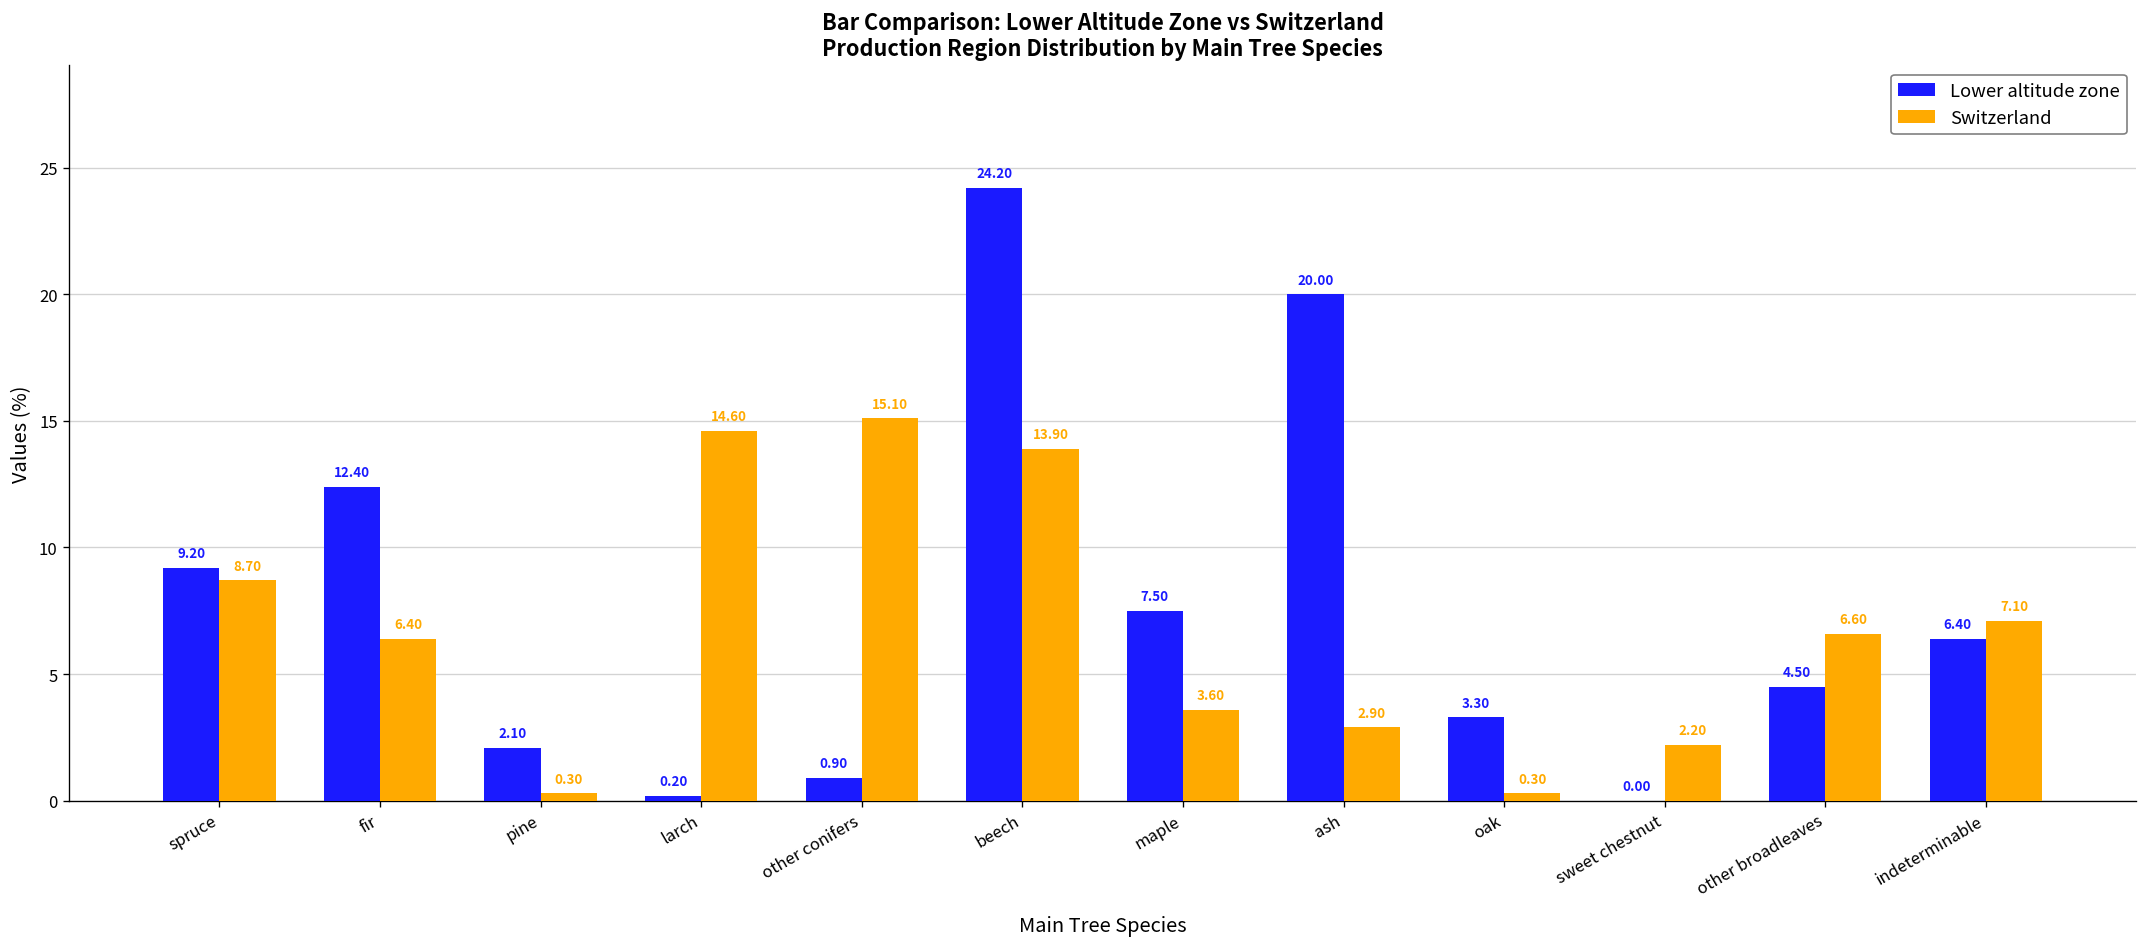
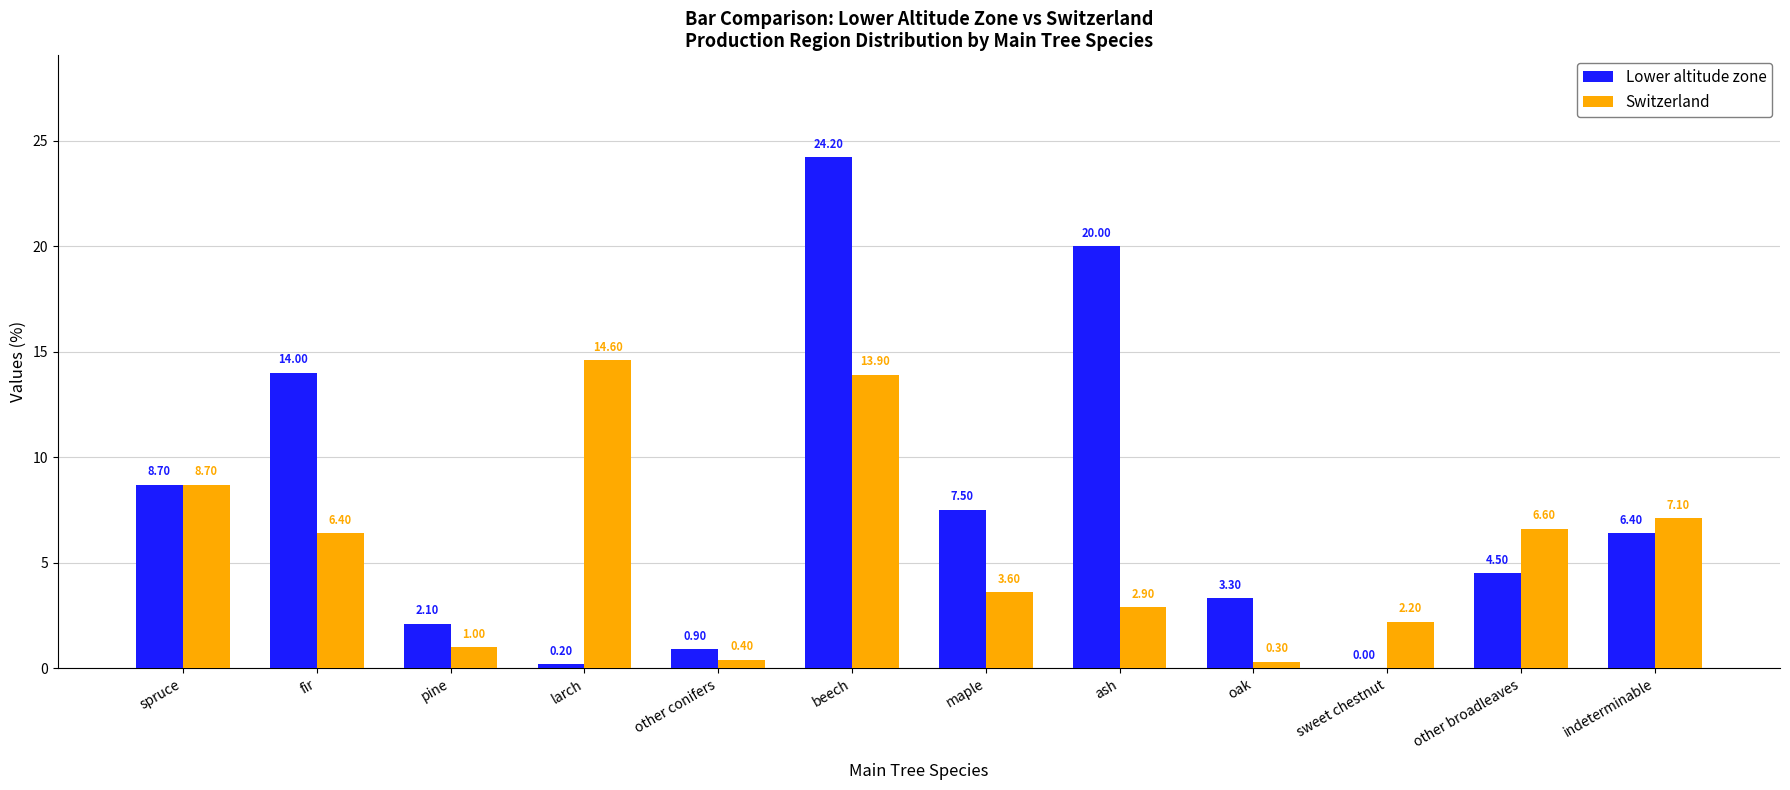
  {
    "Lower altitude zone": {
-     "spruce": 9.20,
-     "fir": 12.40,
+     "spruce": 8.70,
+     "fir": 14.00,
      "pine": 2.10,
      "larch": 0.20,
      "other conifers": 0.90,
      "beech": 24.20,
      "maple": 7.50,
      "ash": 20.00,
      "oak": 3.30,
      "sweet chestnut": 0.00,
      "other broadleaves": 4.50,
      "indeterminable": 6.40
    },
    "Switzerland": {
      "spruce": 8.70,
      "fir": 6.40,
-     "pine": 0.30,
+     "pine": 1.00,
      "larch": 14.60,
-     "other conifers": 15.10,
+     "other conifers": 0.40,
      "beech": 13.90,
      "maple": 3.60,
      "ash": 2.90,
      "oak": 0.30,
      "sweet chestnut": 2.20,
      "other broadleaves": 6.60,
      "indeterminable": 7.10
    }
  }
